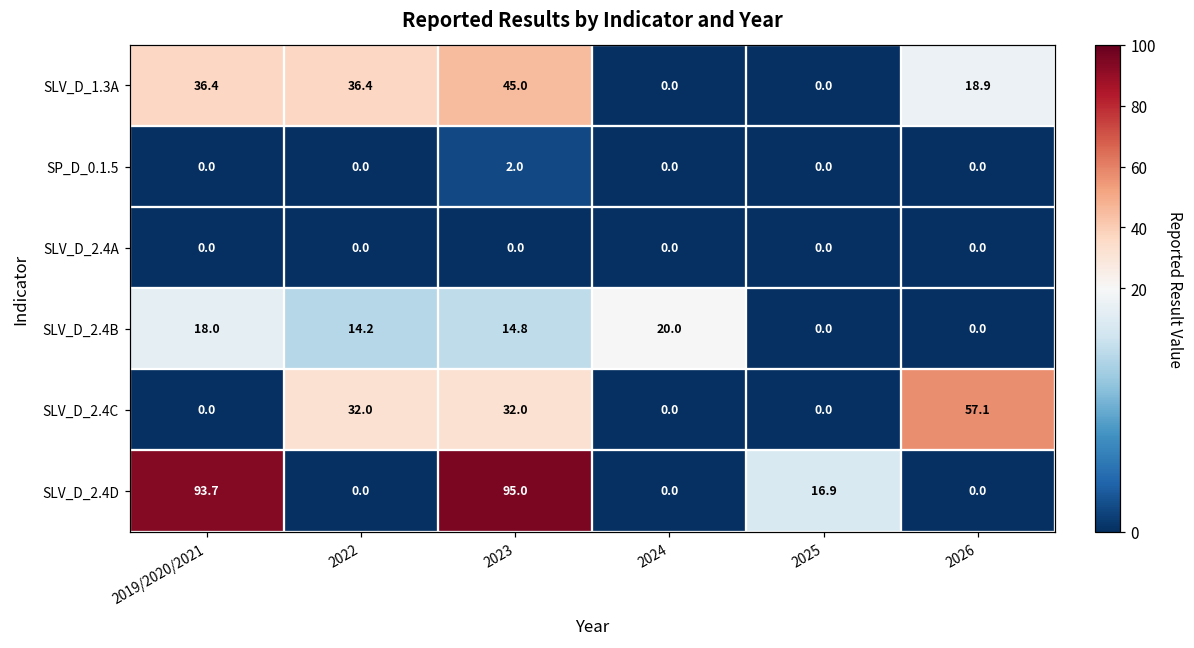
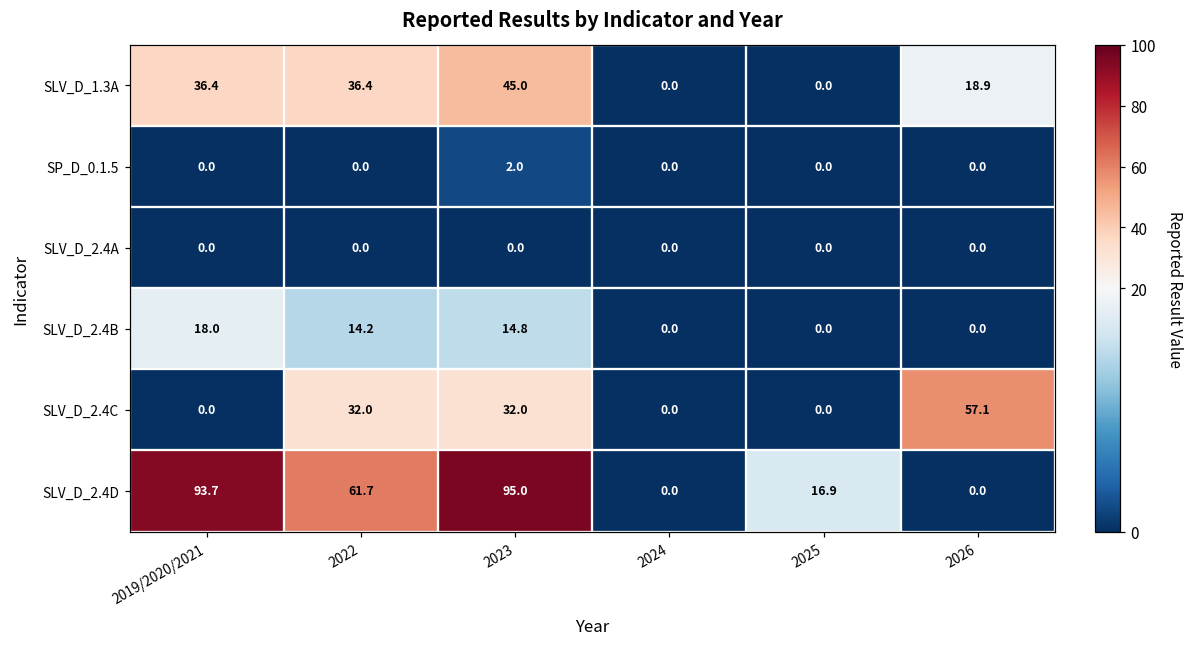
  {
    "SLV_D_1.3A": {
      "2019/2020/2021": 36.4,
      "2022": 36.4,
      "2023": 45.0,
      "2024": 0.0,
      "2025": 0.0,
      "2026": 18.9
    },
    "SP_D_0.1.5": {
      "2019/2020/2021": 0.0,
      "2022": 0.0,
      "2023": 2.0,
      "2024": 0.0,
      "2025": 0.0,
      "2026": 0.0
    },
    "SLV_D_2.4A": {
      "2019/2020/2021": 0.0,
      "2022": 0.0,
      "2023": 0.0,
      "2024": 0.0,
      "2025": 0.0,
      "2026": 0.0
    },
    "SLV_D_2.4B": {
      "2019/2020/2021": 18.0,
      "2022": 14.2,
      "2023": 14.8,
-     "2024": 20.0,
+     "2024": 0.0,
      "2025": 0.0,
      "2026": 0.0
    },
    "SLV_D_2.4C": {
      "2019/2020/2021": 0.0,
      "2022": 32.0,
      "2023": 32.0,
      "2024": 0.0,
      "2025": 0.0,
      "2026": 57.1
    },
    "SLV_D_2.4D": {
      "2019/2020/2021": 93.7,
-     "2022": 0.0,
+     "2022": 61.7,
      "2023": 95.0,
      "2024": 0.0,
      "2025": 16.9,
      "2026": 0.0
    }
  }
